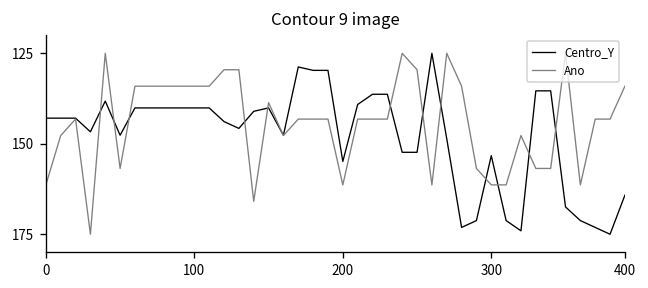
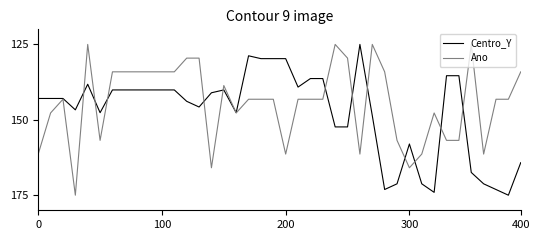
  {
    "Centro_Y": {
      "0": 143,
      "100": 140,
-     "200": 155,
-     "300": 153,
+     "200": 130,
+     "300": 158,
      "400": 164
    },
    "Ano": {
      "0": 161,
      "100": 134,
      "200": 161,
-     "300": 161,
+     "300": 166,
      "400": 134
    }
  }
